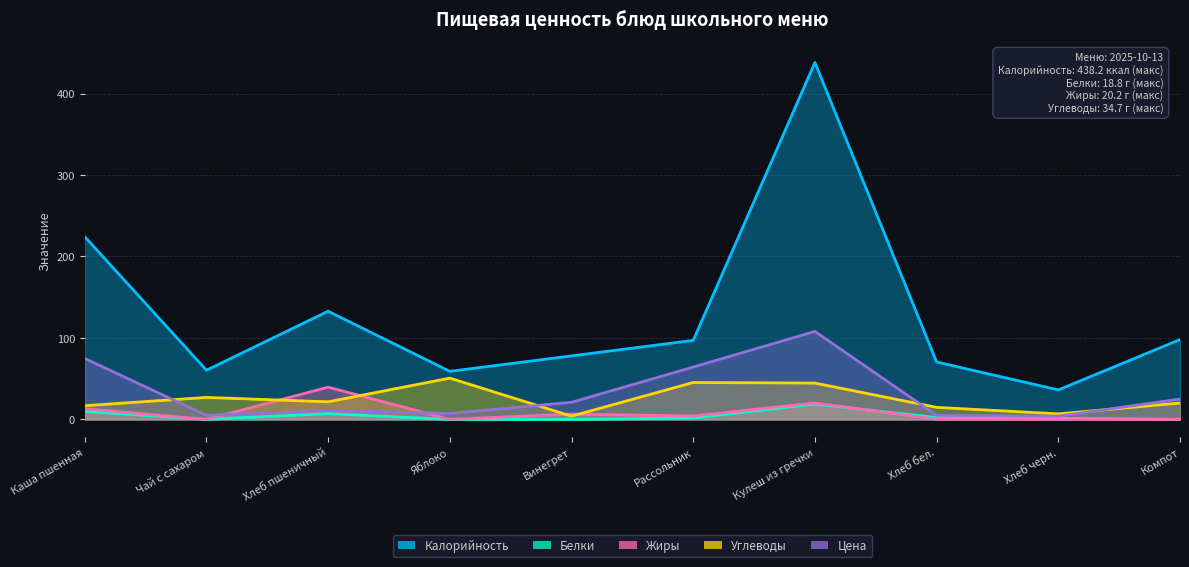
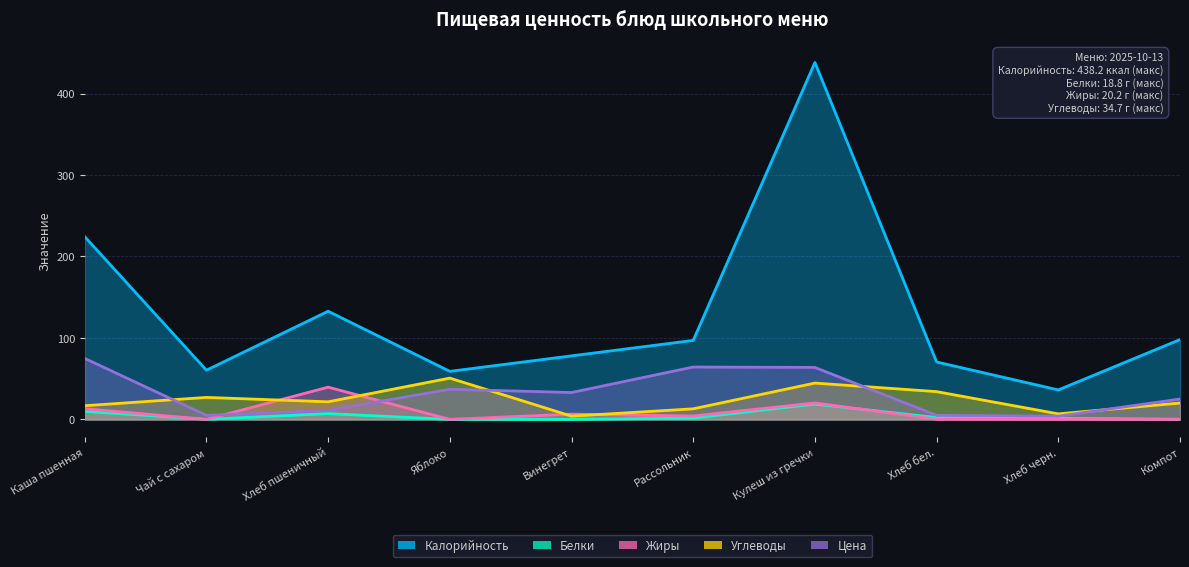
  {
    "Жиры": {
      "Каша пшенная": 10,
      "Хлеб пшеничный": 40
    },
    "Углеводы": {
      "Каша пшенная": 20,
      "Чай с сахаром": 30,
      "Хлеб пшеничный": 20,
      "Яблоко": 50,
-     "Рассольник": 50,
+     "Рассольник": 10,
      "Кулеш из гречки": 40,
-     "Хлеб бел.": 10,
+     "Хлеб бел.": 30,
      "Компот": 20
    },
    "Цена": {
      "Каша пшенная": 70,
      "Чай с сахаром": 10,
      "Хлеб пшеничный": 10,
-     "Яблоко": 10,
-     "Винегрет": 20,
+     "Яблоко": 40,
+     "Винегрет": 30,
      "Рассольник": 60,
-     "Кулеш из гречки": 110,
+     "Кулеш из гречки": 60,
      "Компот": 30
    }
  }
